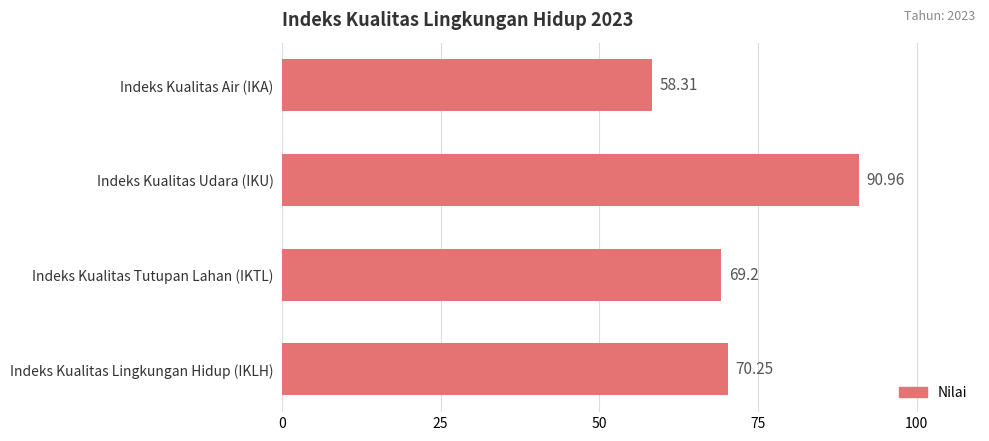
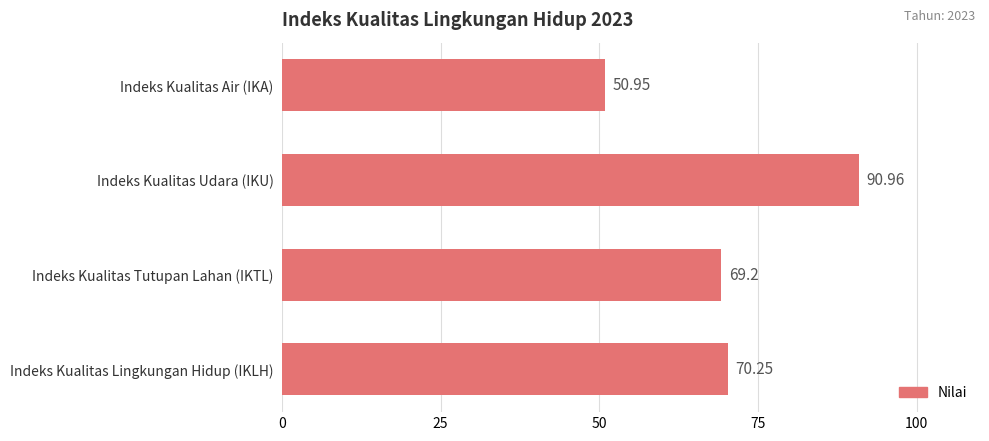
  {
-   "Indeks Kualitas Air (IKA)": 58.31,
+   "Indeks Kualitas Air (IKA)": 50.95,
    "Indeks Kualitas Udara (IKU)": 90.96,
    "Indeks Kualitas Tutupan Lahan (IKTL)": 69.2,
    "Indeks Kualitas Lingkungan Hidup (IKLH)": 70.25
  }
